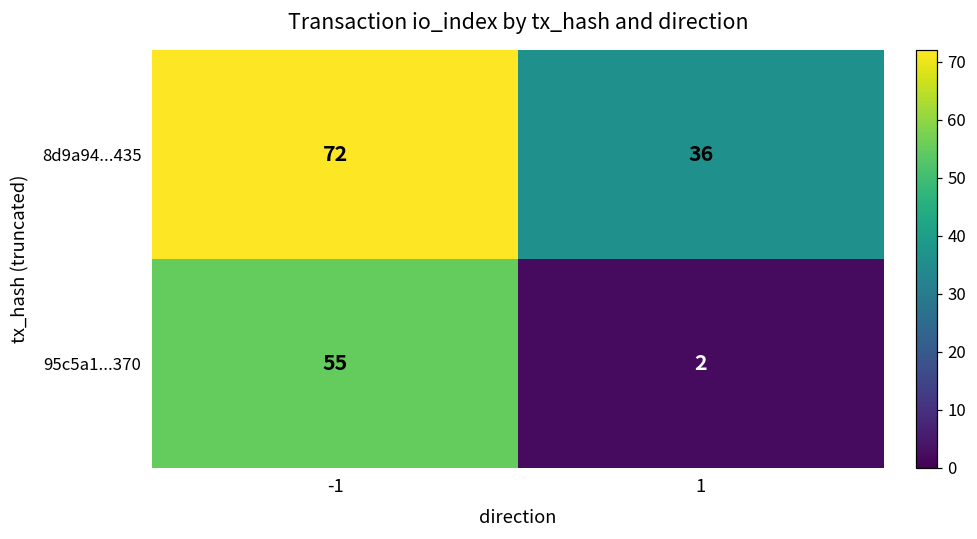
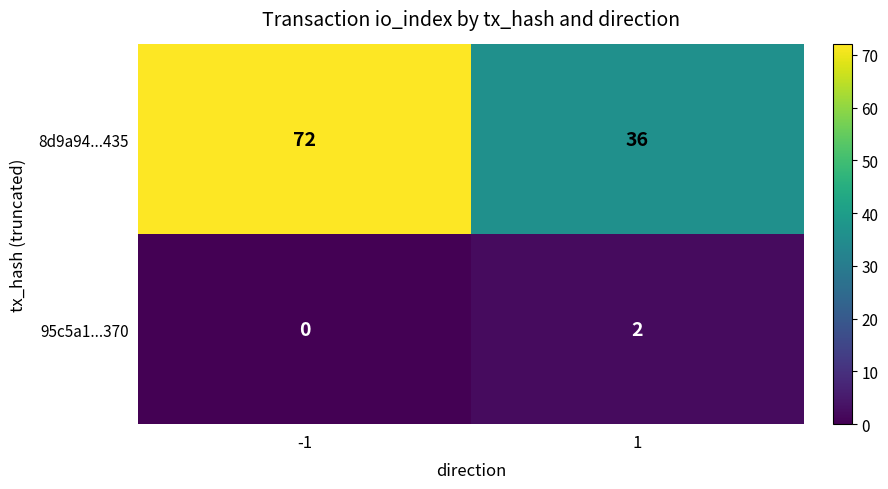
  {
    "8d9a94...435": {
      "-1": 72,
      "1": 36
    },
    "95c5a1...370": {
-     "-1": 55,
+     "-1": 0,
      "1": 2
    }
  }
